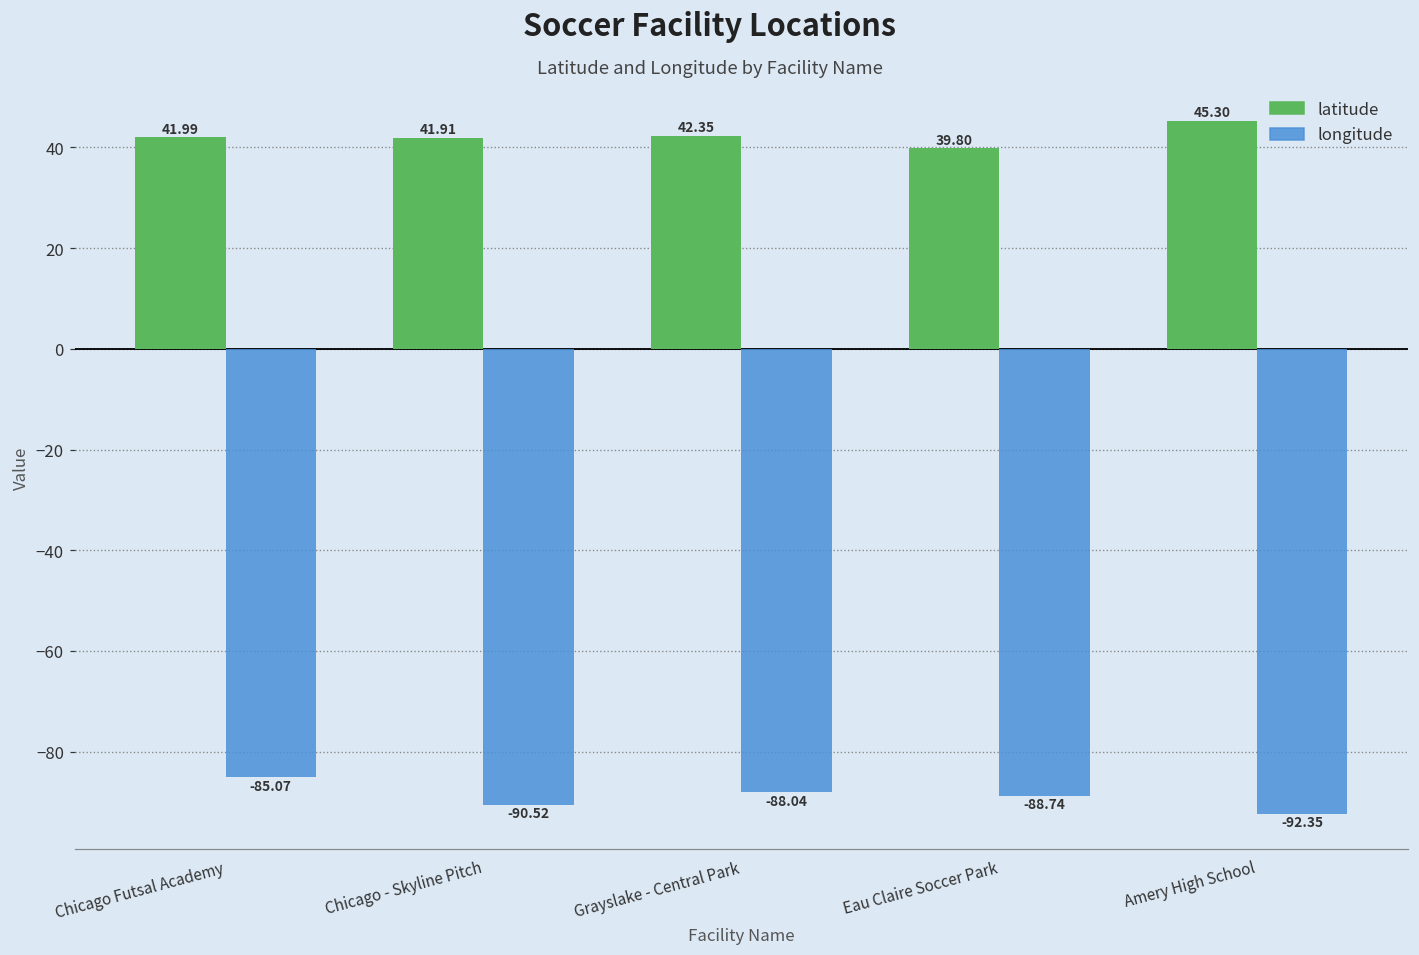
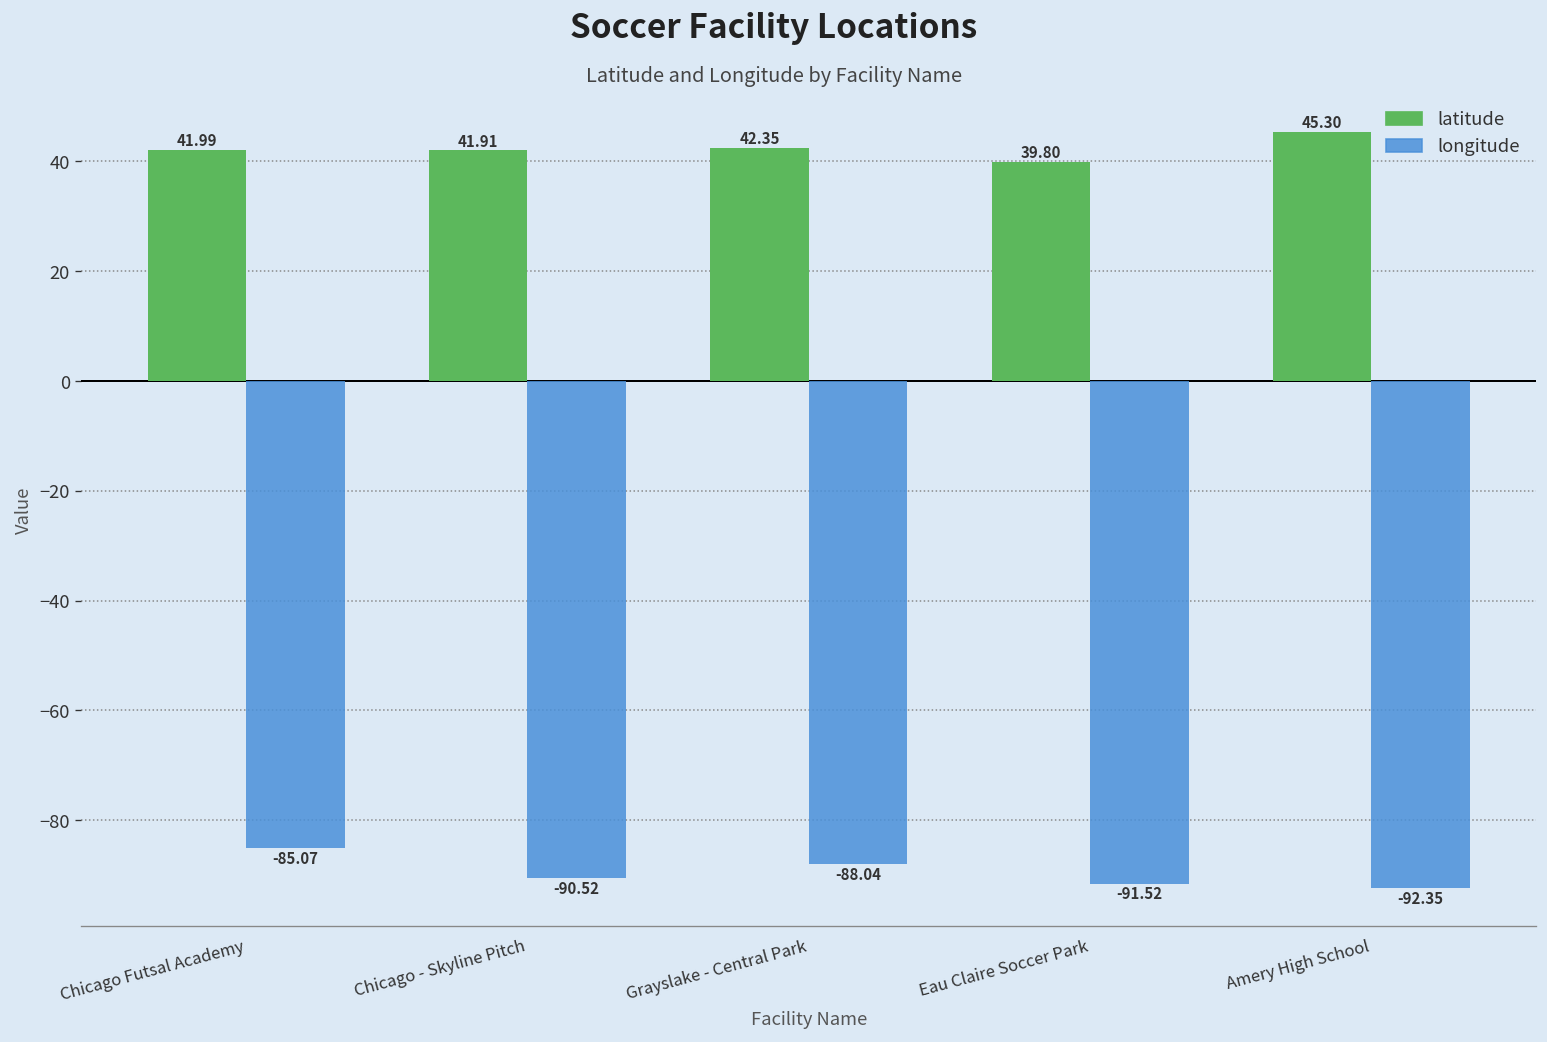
  {
    "latitude": {
      "Chicago Futsal Academy": 41.99,
      "Chicago - Skyline Pitch": 41.91,
      "Grayslake - Central Park": 42.35,
      "Eau Claire Soccer Park": 39.80,
      "Amery High School": 45.30
    },
    "longitude": {
      "Chicago Futsal Academy": -85.07,
      "Chicago - Skyline Pitch": -90.52,
      "Grayslake - Central Park": -88.04,
-     "Eau Claire Soccer Park": -88.74,
+     "Eau Claire Soccer Park": -91.52,
      "Amery High School": -92.35
    }
  }
